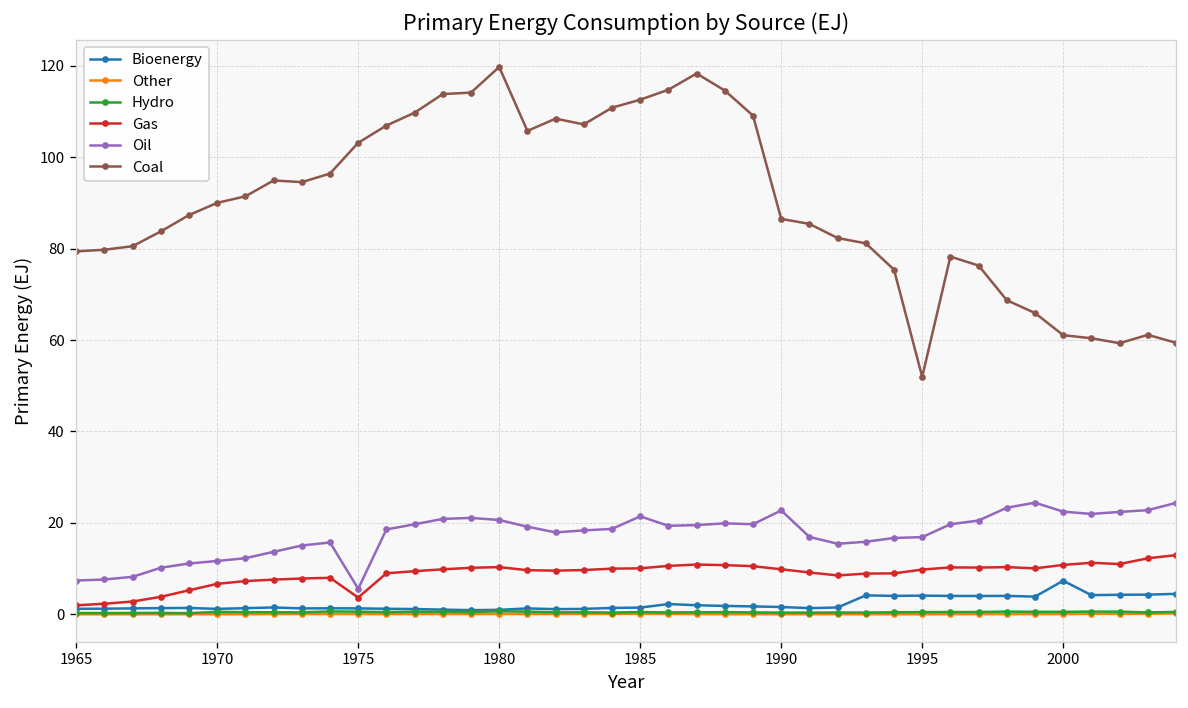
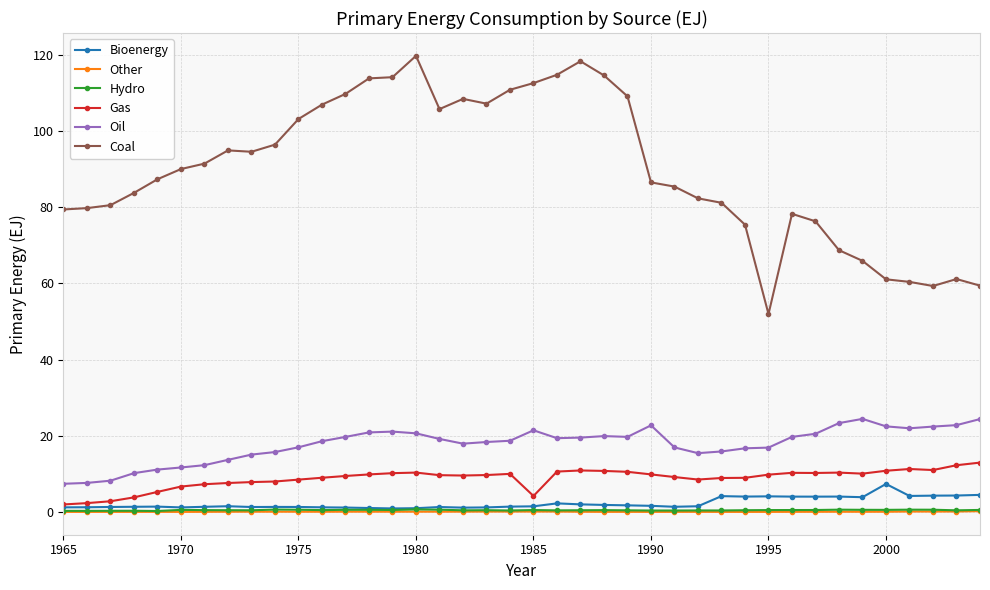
  {
    "Bioenergy": {
      "1965": 1,
      "1975": 1,
      "1985": 1,
      "1990": 2,
      "1995": 4,
      "2000": 7
    },
    "Gas": {
      "1965": 2,
      "1970": 7,
-     "1975": 4,
+     "1975": 8,
      "1980": 10,
-     "1985": 10,
+     "1985": 4,
      "1990": 10,
      "1995": 10,
      "2000": 11
    },
    "Oil": {
      "1965": 7,
      "1970": 12,
-     "1975": 6,
+     "1975": 17,
      "1980": 21,
      "1985": 21,
      "1990": 23,
      "1995": 17,
      "2000": 22
    },
    "Coal": {
      "1965": 79,
      "1970": 90,
      "1975": 103,
      "1980": 120,
      "1985": 113,
      "1990": 87,
      "1995": 52,
      "2000": 61
    }
  }
